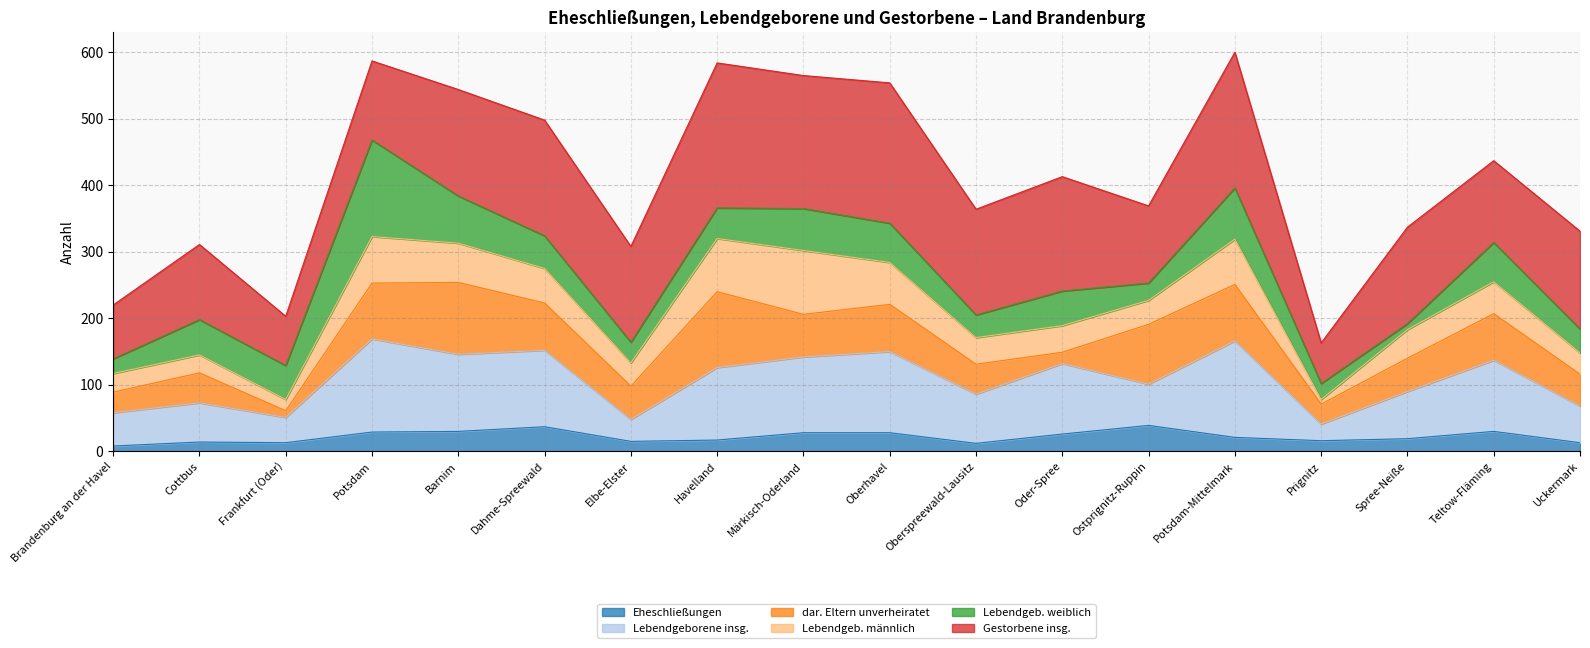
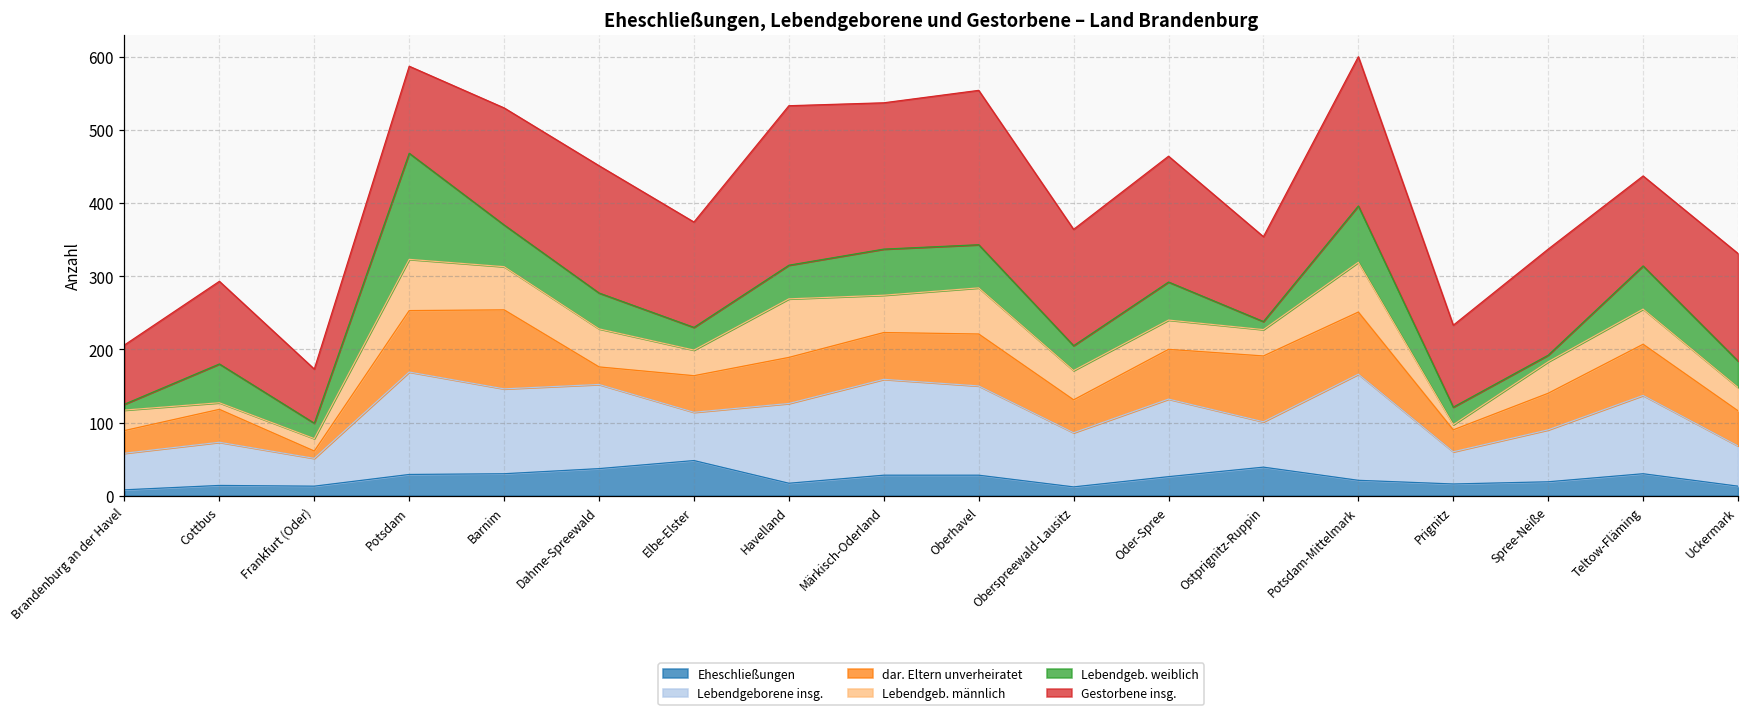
  {
    "Eheschließungen": {
      "Brandenburg an der Havel": 10,
      "Cottbus": 10,
      "Frankfurt (Oder)": 10,
      "Potsdam": 30,
      "Barnim": 30,
      "Dahme-Spreewald": 40,
-     "Elbe-Elster": 20,
+     "Elbe-Elster": 50,
      "Havelland": 20,
      "Märkisch-Oderland": 30,
      "Oberhavel": 30,
      "Oberspreewald-Lausitz": 10,
      "Oder-Spree": 30,
      "Ostprignitz-Ruppin": 40,
      "Potsdam-Mittelmark": 20,
      "Prignitz": 20,
      "Spree-Neiße": 20,
      "Teltow-Fläming": 30,
      "Uckermark": 10
    },
    "Lebendgeborene insg.": {
      "Brandenburg an der Havel": 50,
      "Cottbus": 60,
      "Frankfurt (Oder)": 40,
      "Potsdam": 140,
      "Barnim": 120,
      "Dahme-Spreewald": 120,
-     "Elbe-Elster": 30,
+     "Elbe-Elster": 70,
      "Havelland": 110,
-     "Märkisch-Oderland": 110,
+     "Märkisch-Oderland": 130,
      "Oberhavel": 120,
      "Oberspreewald-Lausitz": 70,
      "Oder-Spree": 110,
      "Ostprignitz-Ruppin": 60,
      "Potsdam-Mittelmark": 150,
-     "Prignitz": 30,
+     "Prignitz": 40,
      "Spree-Neiße": 70,
      "Teltow-Fläming": 110,
      "Uckermark": 60
    },
    "dar. Eltern unverheiratet": {
      "Brandenburg an der Havel": 30,
      "Cottbus": 50,
      "Frankfurt (Oder)": 10,
      "Potsdam": 80,
      "Barnim": 110,
-     "Dahme-Spreewald": 70,
+     "Dahme-Spreewald": 20,
      "Elbe-Elster": 50,
-     "Havelland": 110,
+     "Havelland": 60,
      "Märkisch-Oderland": 60,
      "Oberhavel": 70,
      "Oberspreewald-Lausitz": 50,
-     "Oder-Spree": 20,
+     "Oder-Spree": 70,
      "Ostprignitz-Ruppin": 90,
      "Potsdam-Mittelmark": 90,
      "Prignitz": 30,
      "Spree-Neiße": 50,
      "Teltow-Fläming": 70,
      "Uckermark": 50
    },
    "Lebendgeb. männlich": {
      "Brandenburg an der Havel": 30,
-     "Cottbus": 30,
+     "Cottbus": 10,
      "Frankfurt (Oder)": 20,
      "Potsdam": 70,
      "Barnim": 60,
      "Dahme-Spreewald": 50,
      "Elbe-Elster": 40,
      "Havelland": 80,
-     "Märkisch-Oderland": 100,
+     "Märkisch-Oderland": 50,
      "Oberhavel": 60,
      "Oberspreewald-Lausitz": 40,
      "Oder-Spree": 40,
      "Ostprignitz-Ruppin": 40,
      "Potsdam-Mittelmark": 70,
      "Prignitz": 10,
      "Spree-Neiße": 40,
      "Teltow-Fläming": 50,
      "Uckermark": 30
    },
    "Lebendgeb. weiblich": {
-     "Brandenburg an der Havel": 20,
+     "Brandenburg an der Havel": 10,
      "Cottbus": 50,
-     "Frankfurt (Oder)": 50,
+     "Frankfurt (Oder)": 20,
      "Potsdam": 150,
-     "Barnim": 70,
+     "Barnim": 60,
      "Dahme-Spreewald": 50,
      "Elbe-Elster": 30,
      "Havelland": 50,
      "Märkisch-Oderland": 60,
      "Oberhavel": 60,
      "Oberspreewald-Lausitz": 30,
      "Oder-Spree": 50,
-     "Ostprignitz-Ruppin": 30,
+     "Ostprignitz-Ruppin": 10,
      "Potsdam-Mittelmark": 80,
      "Prignitz": 20,
      "Spree-Neiße": 10,
      "Teltow-Fläming": 60,
      "Uckermark": 40
    },
    "Gestorbene insg.": {
      "Brandenburg an der Havel": 80,
      "Cottbus": 110,
      "Frankfurt (Oder)": 70,
      "Potsdam": 120,
      "Barnim": 160,
      "Dahme-Spreewald": 170,
      "Elbe-Elster": 140,
      "Havelland": 220,
      "Märkisch-Oderland": 200,
      "Oberhavel": 210,
      "Oberspreewald-Lausitz": 160,
      "Oder-Spree": 170,
      "Ostprignitz-Ruppin": 120,
      "Potsdam-Mittelmark": 200,
-     "Prignitz": 60,
+     "Prignitz": 110,
      "Spree-Neiße": 150,
      "Teltow-Fläming": 120,
      "Uckermark": 150
    }
  }
